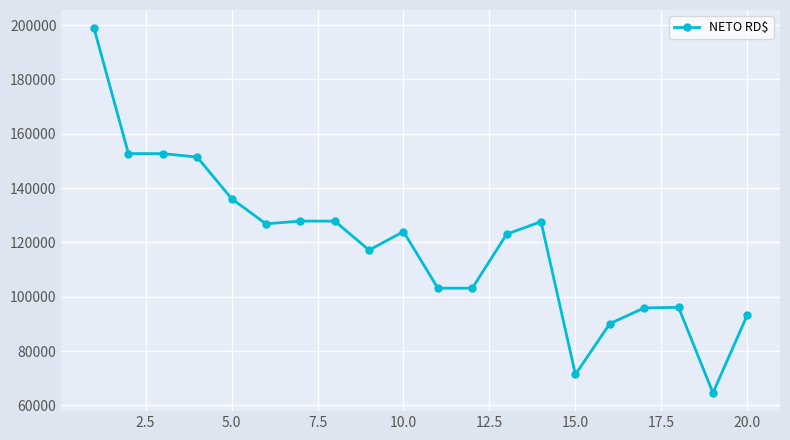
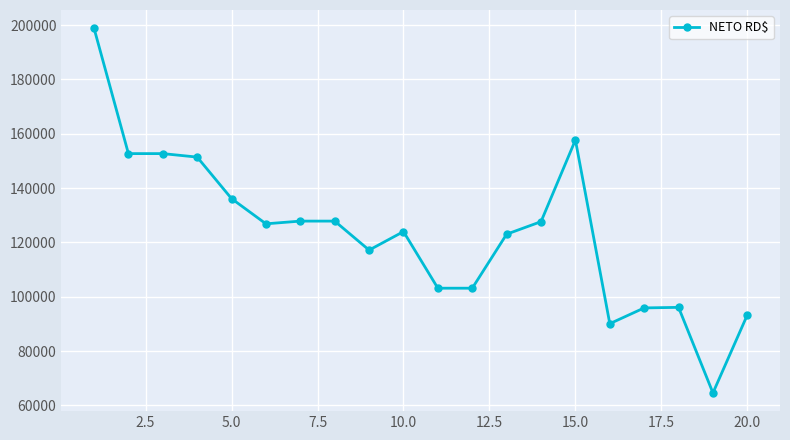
  {
    "5.0": 136000,
    "10.0": 124000,
-   "15.0": 71000,
+   "15.0": 158000,
    "20.0": 93000
  }
